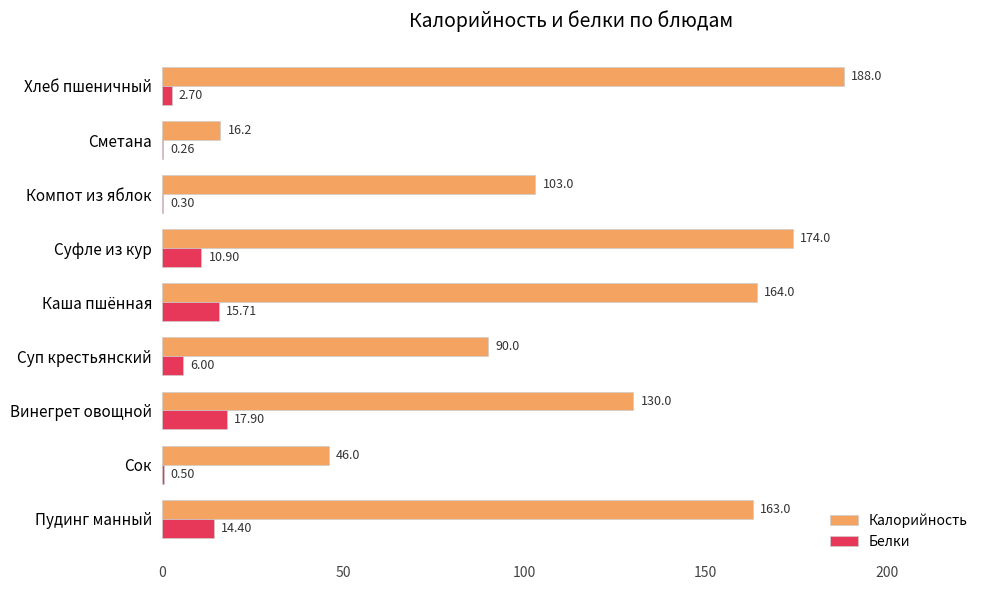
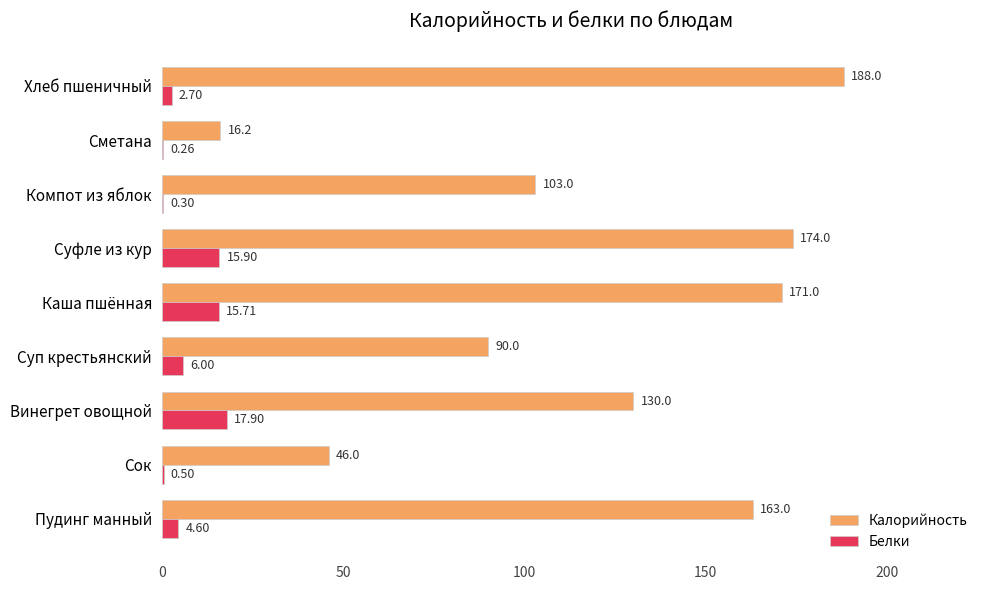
  {
    "Калорийность": {
      "Хлеб пшеничный": 188.0,
      "Сметана": 16.2,
      "Компот из яблок": 103.0,
      "Суфле из кур": 174.0,
-     "Каша пшённая": 164.0,
+     "Каша пшённая": 171.0,
      "Суп крестьянский": 90.0,
      "Винегрет овощной": 130.0,
      "Сок": 46.0,
      "Пудинг манный": 163.0
    },
    "Белки": {
      "Хлеб пшеничный": 2.70,
      "Сметана": 0.26,
      "Компот из яблок": 0.30,
-     "Суфле из кур": 10.90,
+     "Суфле из кур": 15.90,
      "Каша пшённая": 15.71,
      "Суп крестьянский": 6.00,
      "Винегрет овощной": 17.90,
      "Сок": 0.50,
-     "Пудинг манный": 14.40
+     "Пудинг манный": 4.60
    }
  }
